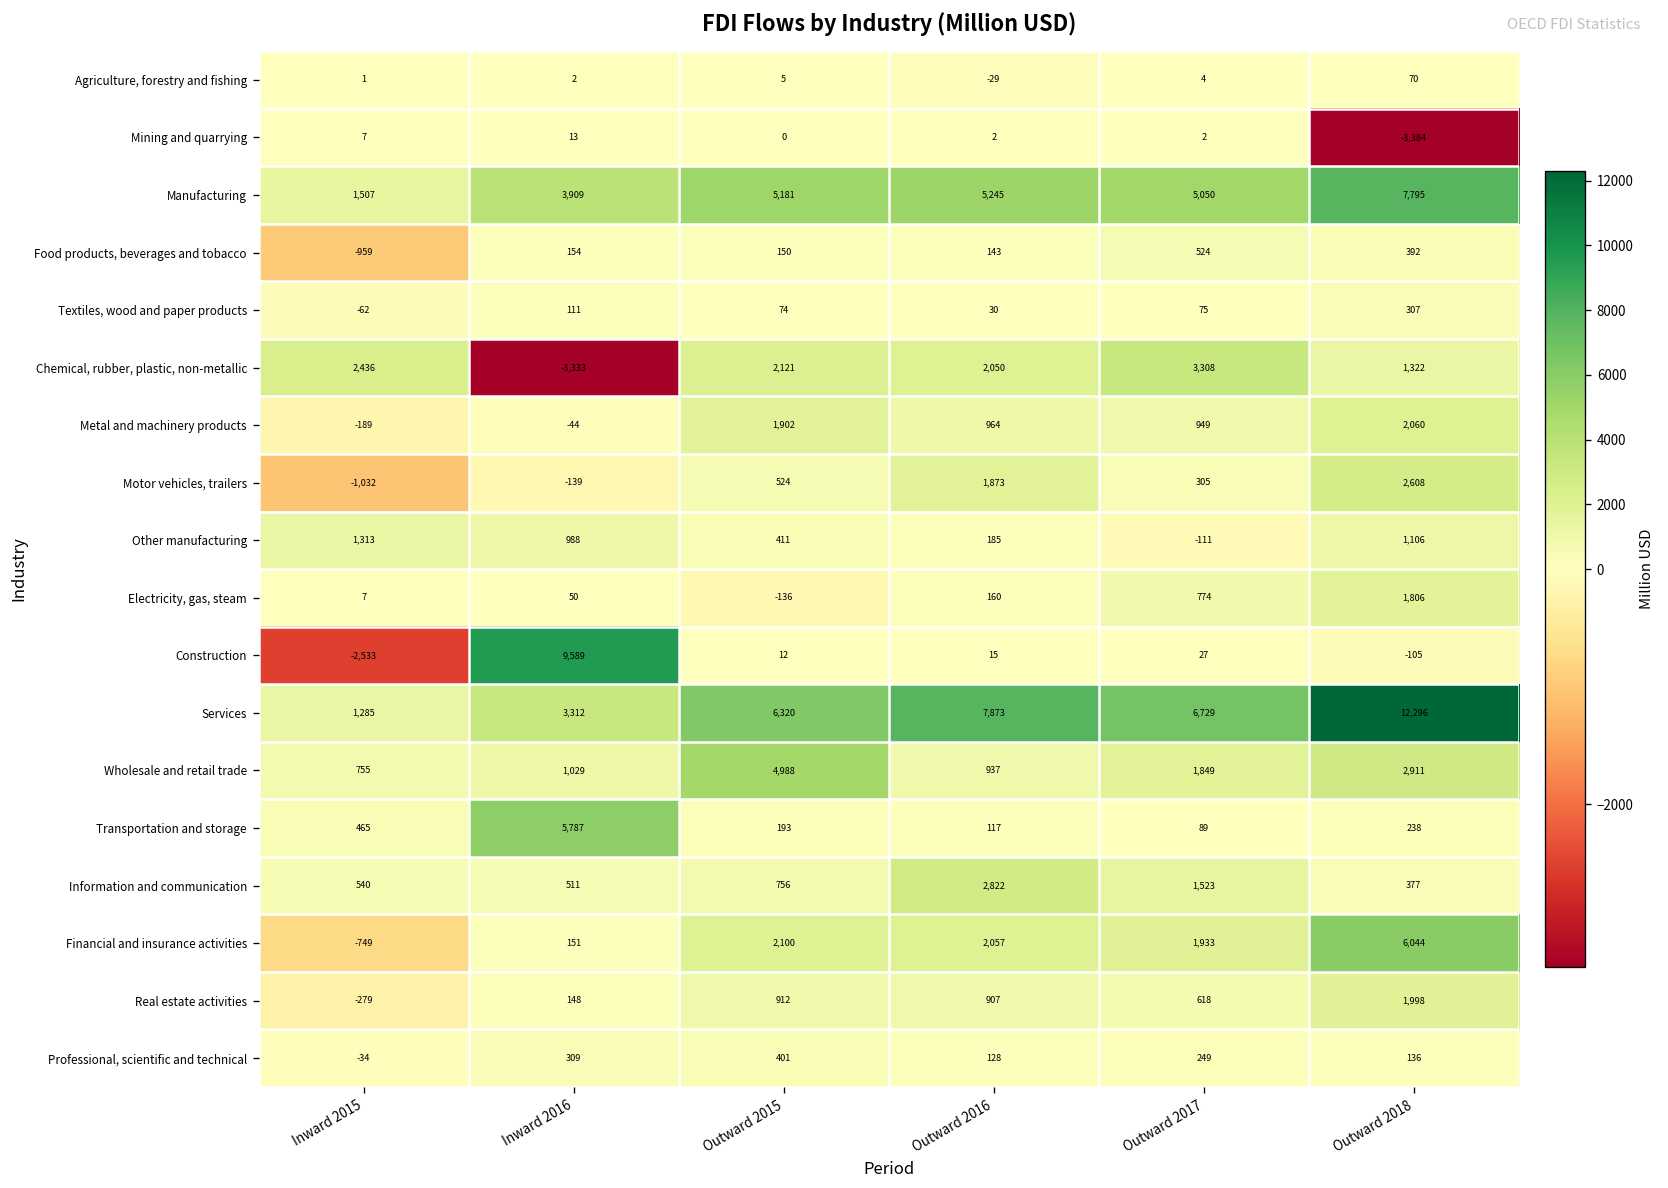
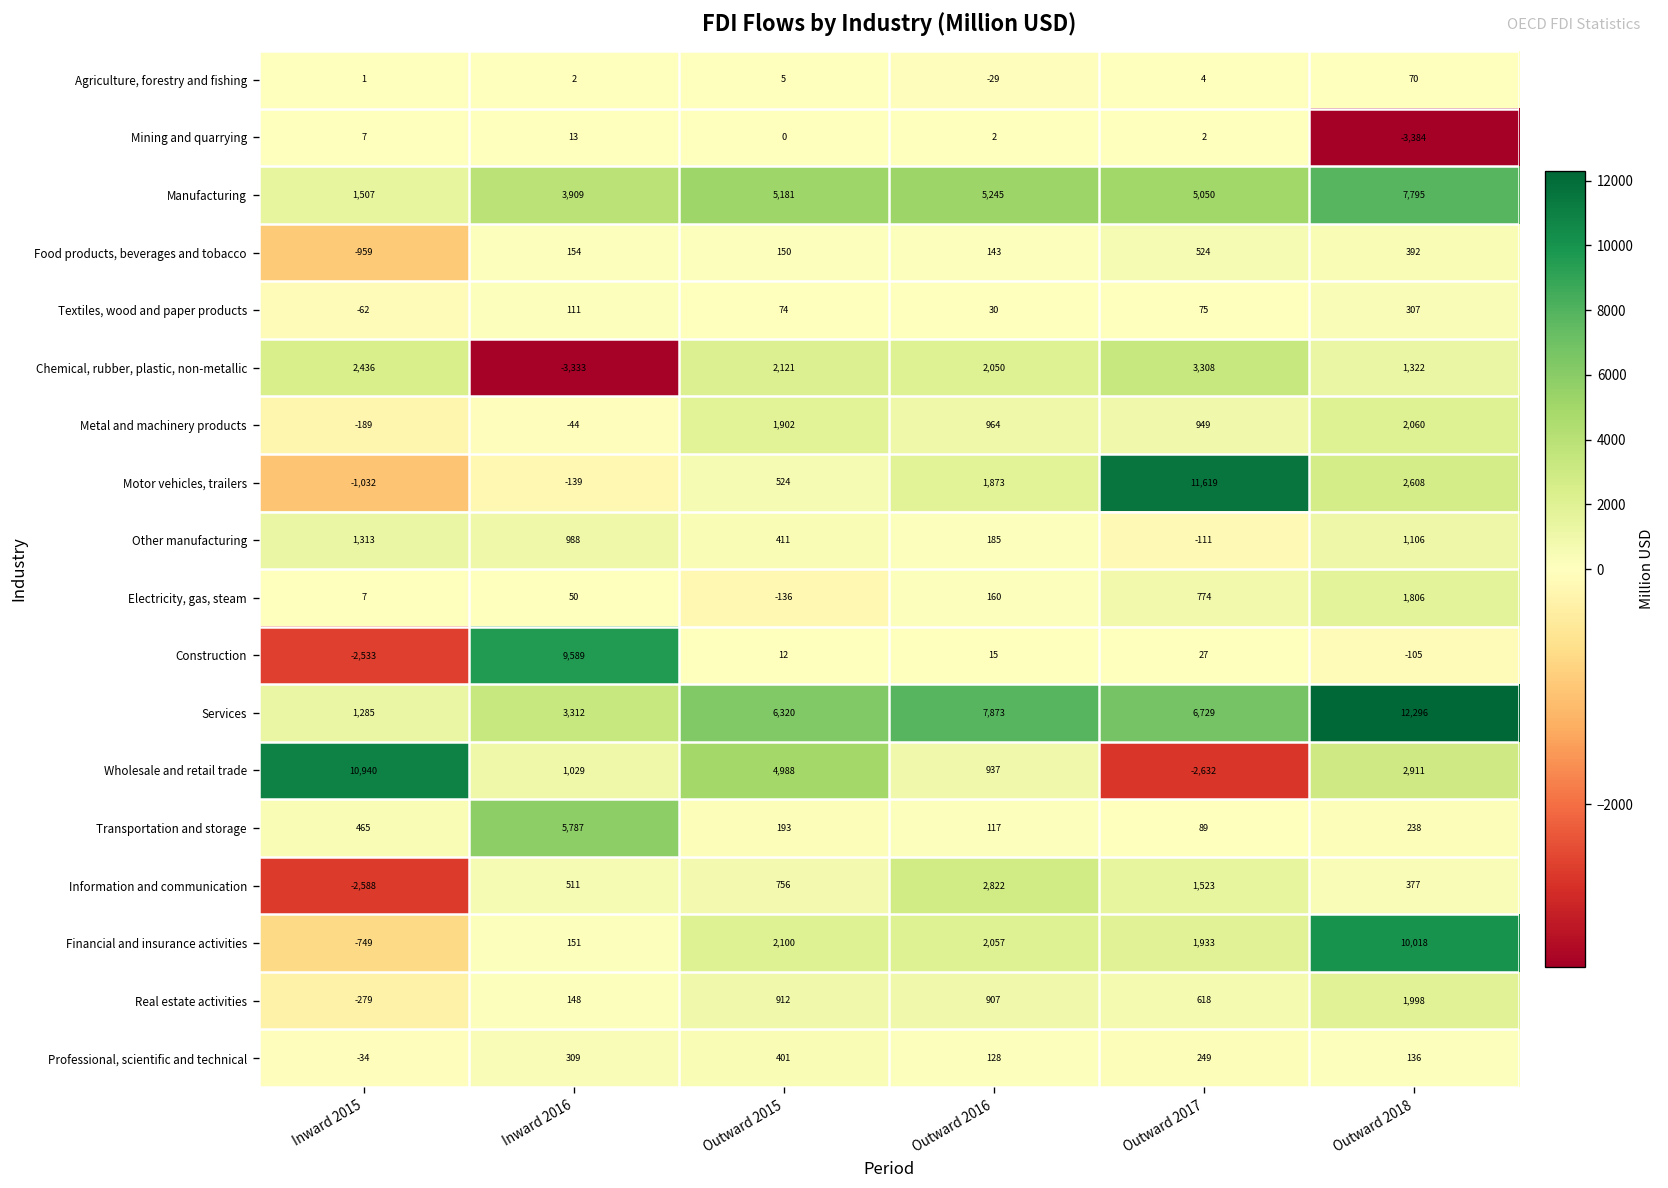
  {
    "Agriculture, forestry and fishing": {
      "Inward 2015": "1",
      "Inward 2016": "2",
      "Outward 2015": "5",
      "Outward 2016": "-29",
      "Outward 2017": "4",
      "Outward 2018": "70"
    },
    "Mining and quarrying": {
      "Inward 2015": "7",
      "Inward 2016": "13",
      "Outward 2015": "0",
      "Outward 2016": "2",
      "Outward 2017": "2",
      "Outward 2018": "-3,384"
    },
    "Manufacturing": {
      "Inward 2015": "1,507",
      "Inward 2016": "3,909",
      "Outward 2015": "5,181",
      "Outward 2016": "5,245",
      "Outward 2017": "5,050",
      "Outward 2018": "7,795"
    },
    "Food products, beverages and tobacco": {
      "Inward 2015": "-959",
      "Inward 2016": "154",
      "Outward 2015": "150",
      "Outward 2016": "143",
      "Outward 2017": "524",
      "Outward 2018": "392"
    },
    "Textiles, wood and paper products": {
      "Inward 2015": "-62",
      "Inward 2016": "111",
      "Outward 2015": "74",
      "Outward 2016": "30",
      "Outward 2017": "75",
      "Outward 2018": "307"
    },
    "Chemical, rubber, plastic, non-metallic": {
      "Inward 2015": "2,436",
      "Inward 2016": "-3,333",
      "Outward 2015": "2,121",
      "Outward 2016": "2,050",
      "Outward 2017": "3,308",
      "Outward 2018": "1,322"
    },
    "Metal and machinery products": {
      "Inward 2015": "-189",
      "Inward 2016": "-44",
      "Outward 2015": "1,902",
      "Outward 2016": "964",
      "Outward 2017": "949",
      "Outward 2018": "2,060"
    },
    "Motor vehicles, trailers": {
      "Inward 2015": "-1,032",
      "Inward 2016": "-139",
      "Outward 2015": "524",
      "Outward 2016": "1,873",
-     "Outward 2017": "305",
+     "Outward 2017": "11,619",
      "Outward 2018": "2,608"
    },
    "Other manufacturing": {
      "Inward 2015": "1,313",
      "Inward 2016": "988",
      "Outward 2015": "411",
      "Outward 2016": "185",
      "Outward 2017": "-111",
      "Outward 2018": "1,106"
    },
    "Electricity, gas, steam": {
      "Inward 2015": "7",
      "Inward 2016": "50",
      "Outward 2015": "-136",
      "Outward 2016": "160",
      "Outward 2017": "774",
      "Outward 2018": "1,806"
    },
    "Construction": {
      "Inward 2015": "-2,533",
      "Inward 2016": "9,589",
      "Outward 2015": "12",
      "Outward 2016": "15",
      "Outward 2017": "27",
      "Outward 2018": "-105"
    },
    "Services": {
      "Inward 2015": "1,285",
      "Inward 2016": "3,312",
      "Outward 2015": "6,320",
      "Outward 2016": "7,873",
      "Outward 2017": "6,729",
      "Outward 2018": "12,296"
    },
    "Wholesale and retail trade": {
-     "Inward 2015": "755",
+     "Inward 2015": "10,940",
      "Inward 2016": "1,029",
      "Outward 2015": "4,988",
      "Outward 2016": "937",
-     "Outward 2017": "1,849",
+     "Outward 2017": "-2,632",
      "Outward 2018": "2,911"
    },
    "Transportation and storage": {
      "Inward 2015": "465",
      "Inward 2016": "5,787",
      "Outward 2015": "193",
      "Outward 2016": "117",
      "Outward 2017": "89",
      "Outward 2018": "238"
    },
    "Information and communication": {
-     "Inward 2015": "540",
+     "Inward 2015": "-2,588",
      "Inward 2016": "511",
      "Outward 2015": "756",
      "Outward 2016": "2,822",
      "Outward 2017": "1,523",
      "Outward 2018": "377"
    },
    "Financial and insurance activities": {
      "Inward 2015": "-749",
      "Inward 2016": "151",
      "Outward 2015": "2,100",
      "Outward 2016": "2,057",
      "Outward 2017": "1,933",
-     "Outward 2018": "6,044"
+     "Outward 2018": "10,018"
    },
    "Real estate activities": {
      "Inward 2015": "-279",
      "Inward 2016": "148",
      "Outward 2015": "912",
      "Outward 2016": "907",
      "Outward 2017": "618",
      "Outward 2018": "1,998"
    },
    "Professional, scientific and technical": {
      "Inward 2015": "-34",
      "Inward 2016": "309",
      "Outward 2015": "401",
      "Outward 2016": "128",
      "Outward 2017": "249",
      "Outward 2018": "136"
    }
  }
